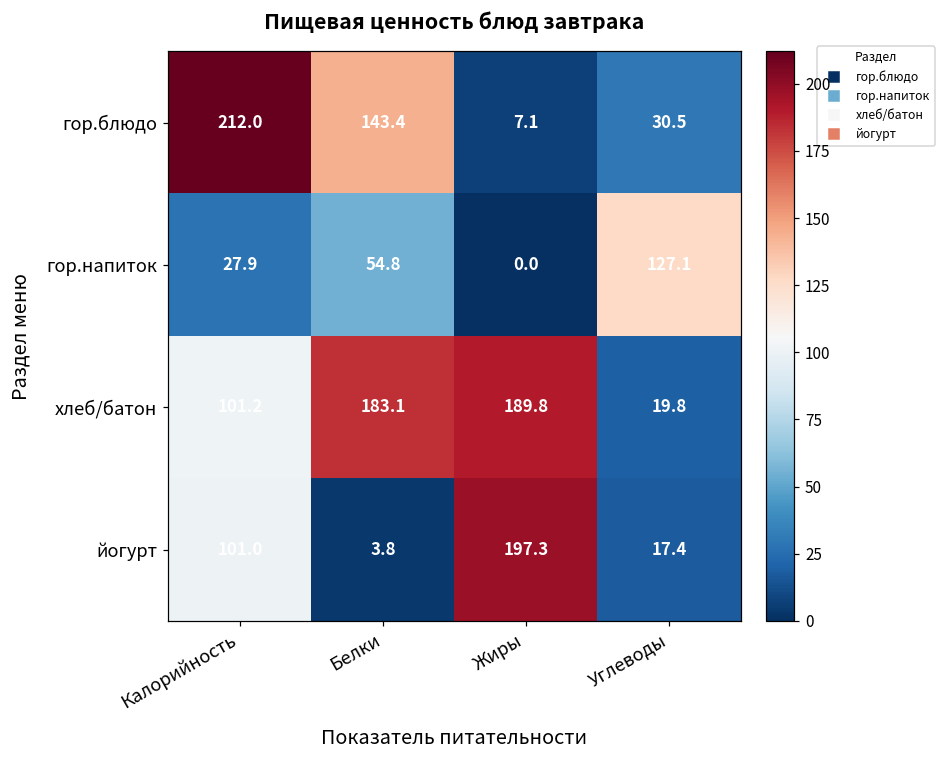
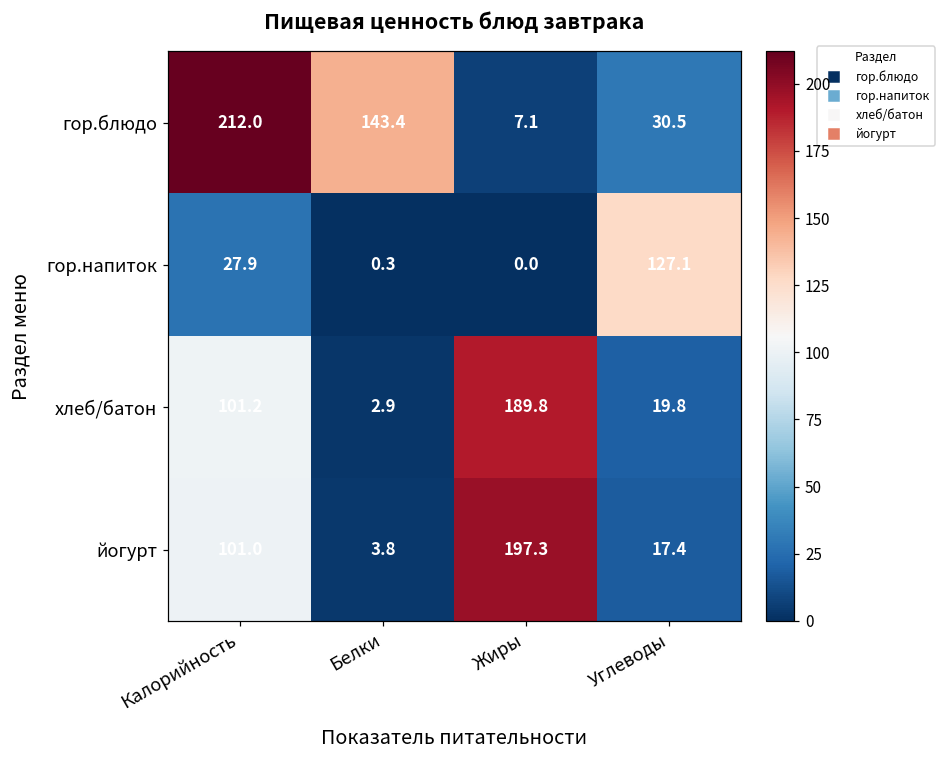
  {
    "гор.блюдо": {
      "Калорийность": 212.0,
      "Белки": 143.4,
      "Жиры": 7.1,
      "Углеводы": 30.5
    },
    "гор.напиток": {
      "Калорийность": 27.9,
-     "Белки": 54.8,
+     "Белки": 0.3,
      "Жиры": 0.0,
      "Углеводы": 127.1
    },
    "хлеб/батон": {
-     "Белки": 183.1,
+     "Белки": 2.9,
      "Жиры": 189.8,
      "Углеводы": 19.8
    },
    "йогурт": {
      "Белки": 3.8,
      "Жиры": 197.3,
      "Углеводы": 17.4
    }
  }
